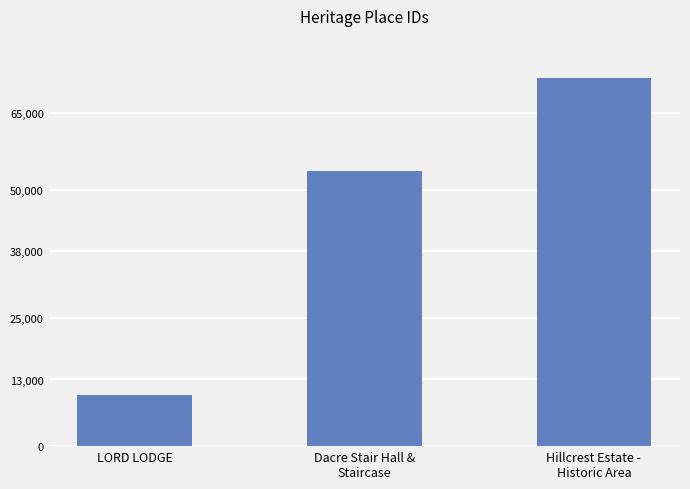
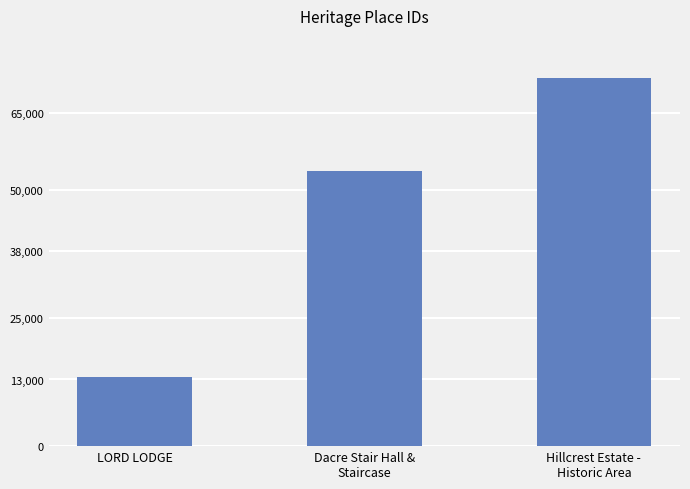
  {
-   "LORD LODGE": "10,000",
+   "LORD LODGE": "14,000",
    "Dacre Stair Hall & Staircase": "54,000",
    "Hillcrest Estate - Historic Area": "72,000"
  }
